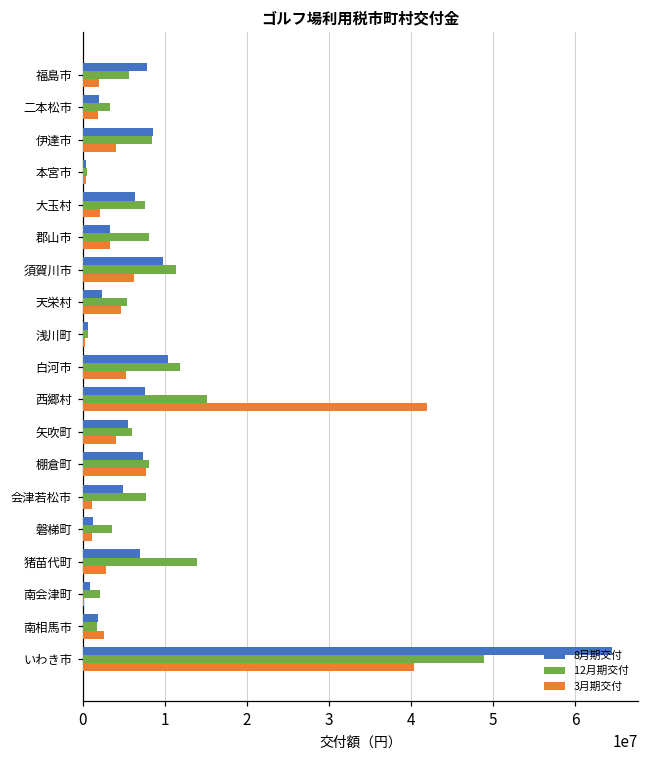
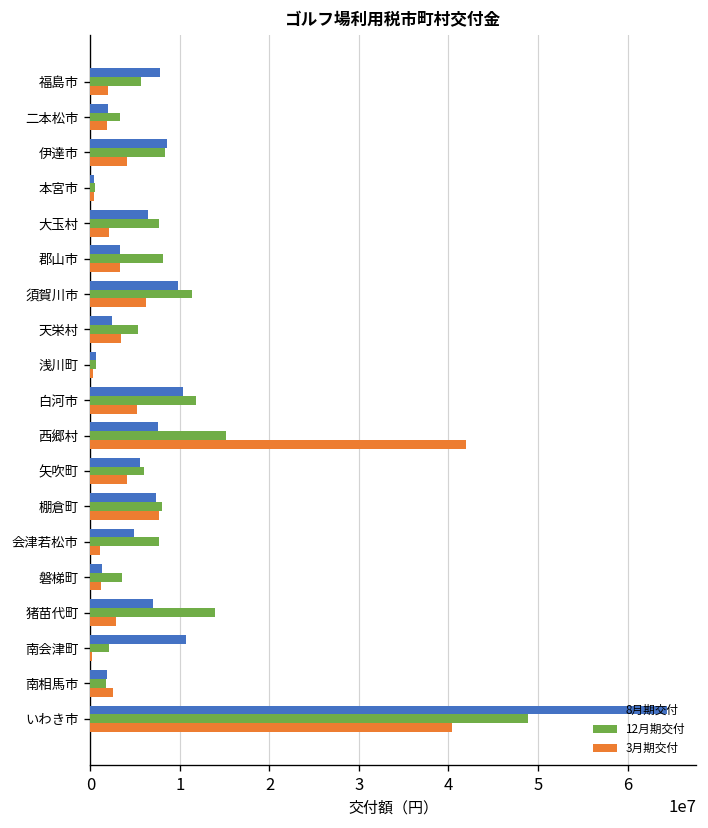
  {
    "8月期交付": {
      "福島市": 8000000,
      "二本松市": 2000000,
      "伊達市": 9000000,
      "本宮市": 0,
      "大玉村": 6000000,
      "郡山市": 3000000,
      "須賀川市": 10000000,
      "天栄村": 2000000,
      "浅川町": 1000000,
      "白河市": 10000000,
      "西郷村": 8000000,
      "矢吹町": 6000000,
      "棚倉町": 7000000,
      "会津若松市": 5000000,
      "磐梯町": 1000000,
      "猪苗代町": 7000000,
-     "南会津町": 1000000,
+     "南会津町": 11000000,
      "南相馬市": 2000000,
      "いわき市": 64000000
    },
    "12月期交付": {
      "福島市": 6000000,
      "二本松市": 3000000,
      "伊達市": 8000000,
      "本宮市": 0,
      "大玉村": 8000000,
      "郡山市": 8000000,
      "須賀川市": 11000000,
      "天栄村": 5000000,
      "浅川町": 1000000,
      "白河市": 12000000,
      "西郷村": 15000000,
      "矢吹町": 6000000,
      "棚倉町": 8000000,
      "会津若松市": 8000000,
      "磐梯町": 4000000,
      "猪苗代町": 14000000,
      "南会津町": 2000000,
      "南相馬市": 2000000,
      "いわき市": 49000000
    },
    "3月期交付": {
      "福島市": 2000000,
      "二本松市": 2000000,
      "伊達市": 4000000,
      "本宮市": 0,
      "大玉村": 2000000,
      "郡山市": 3000000,
      "須賀川市": 6000000,
-     "天栄村": 5000000,
+     "天栄村": 3000000,
      "白河市": 5000000,
      "西郷村": 42000000,
      "矢吹町": 4000000,
      "棚倉町": 8000000,
      "会津若松市": 1000000,
      "磐梯町": 1000000,
      "猪苗代町": 3000000,
      "南相馬市": 3000000,
      "いわき市": 40000000
    }
  }
